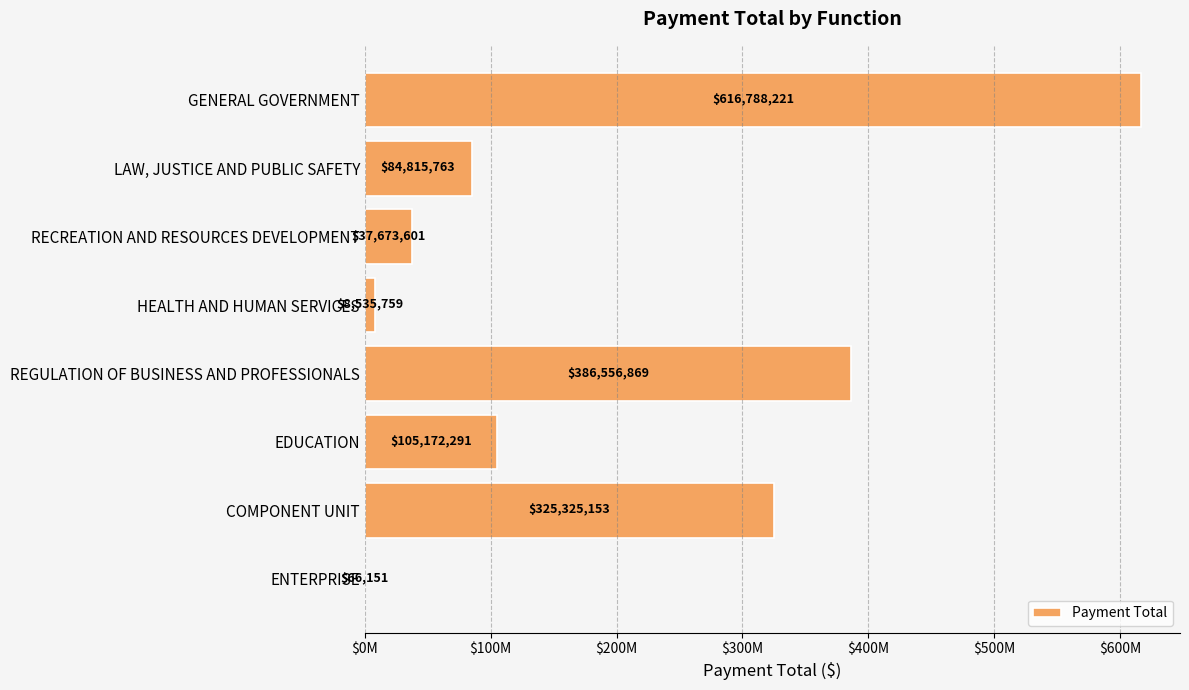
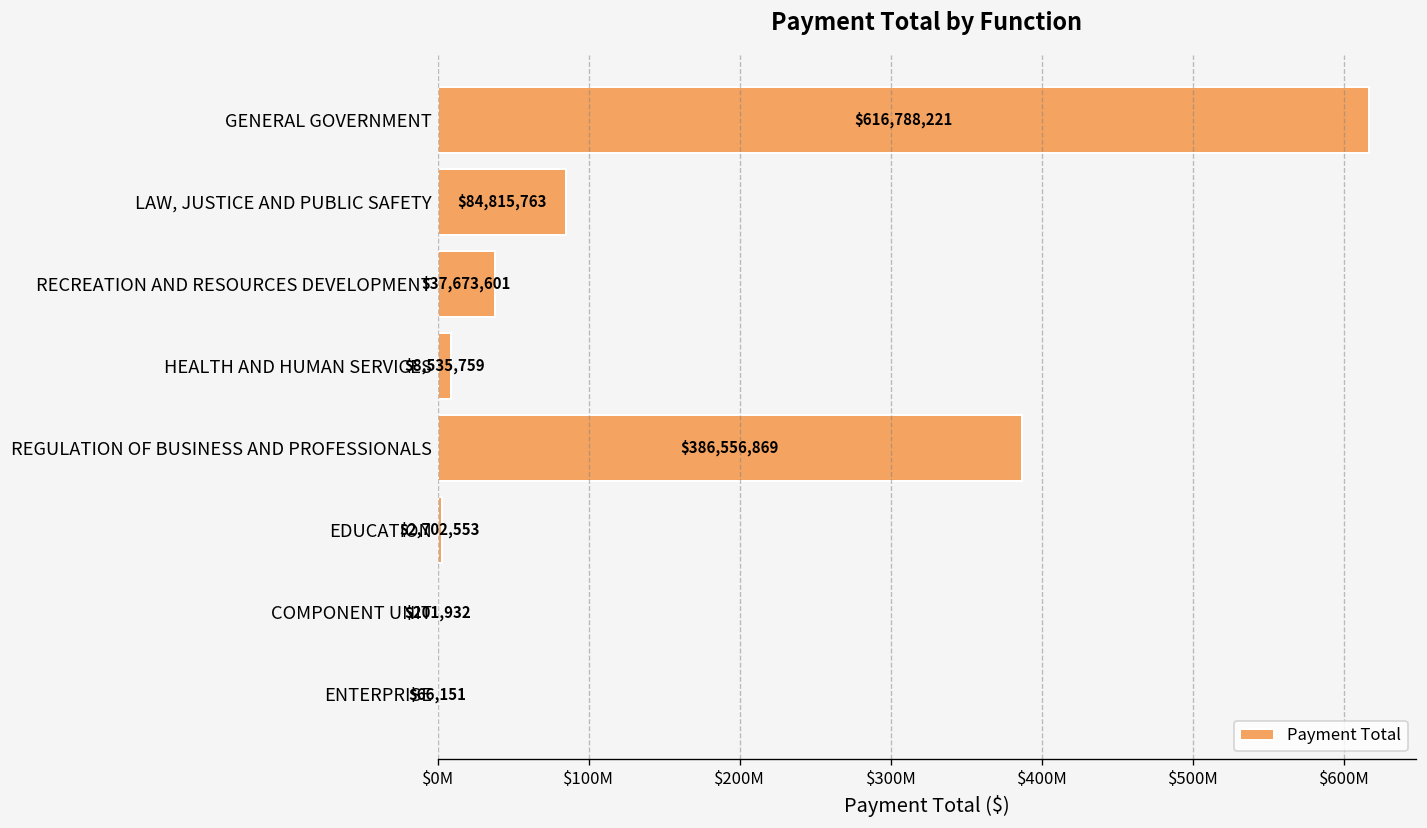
  {
    "GENERAL GOVERNMENT": "$616,788,221",
    "LAW, JUSTICE AND PUBLIC SAFETY": "$84,815,763",
    "RECREATION AND RESOURCES DEVELOPMENT": "$37,673,601",
    "HEALTH AND HUMAN SERVICES": "$8,535,759",
    "REGULATION OF BUSINESS AND PROFESSIONALS": "$386,556,869",
-   "EDUCATION": "$105,172,291",
-   "COMPONENT UNIT": "$325,325,153",
+   "EDUCATION": "$2,702,553",
+   "COMPONENT UNIT": "$201,932",
    "ENTERPRISE": "$66,151"
  }
